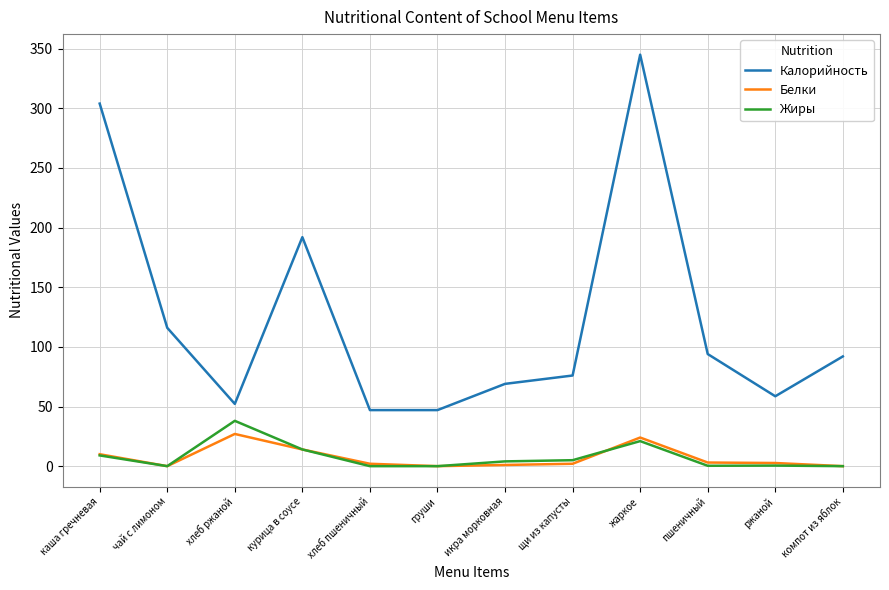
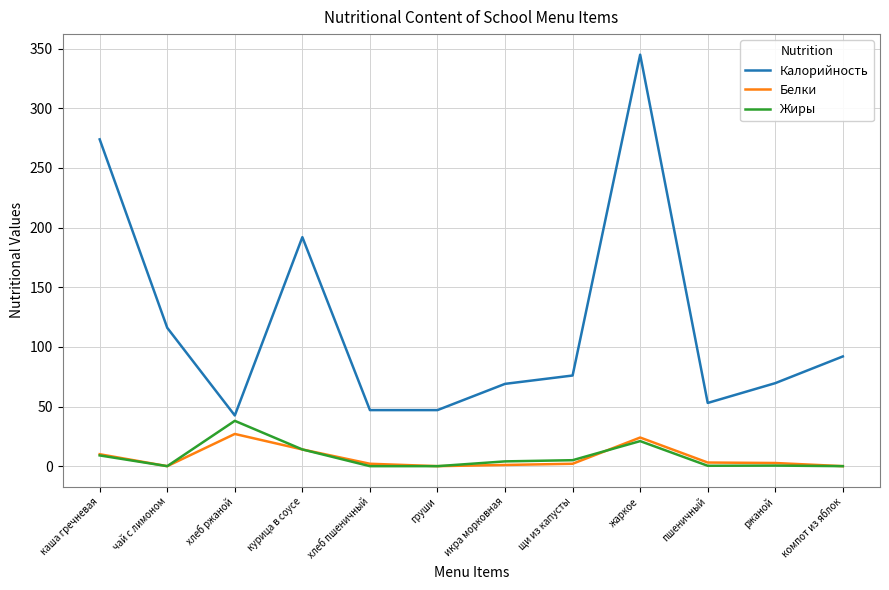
  {
    "Калорийность": {
-     "каша гречневая": 304,
+     "каша гречневая": 274,
      "чай с лимоном": 116,
-     "хлеб ржаной": 52,
+     "хлеб ржаной": 43,
      "курица в соусе": 192,
      "хлеб пшеничный": 47,
      "груши": 47,
      "икра морковная": 69,
      "щи из капусты": 76,
      "жаркое": 345,
-     "пшеничный": 94,
-     "ржаной": 59,
+     "пшеничный": 53,
+     "ржаной": 70,
      "компот из яблок": 92
    },
    "Белки": {
      "хлеб ржаной": 27,
      "икра морковная": 1,
      "щи из капусты": 2,
      "жаркое": 24,
      "пшеничный": 3,
      "ржаной": 3
    },
    "Жиры": {
      "хлеб ржаной": 38,
      "икра морковная": 4,
      "щи из капусты": 5,
      "жаркое": 21,
      "пшеничный": 0,
      "ржаной": 0
    }
  }
